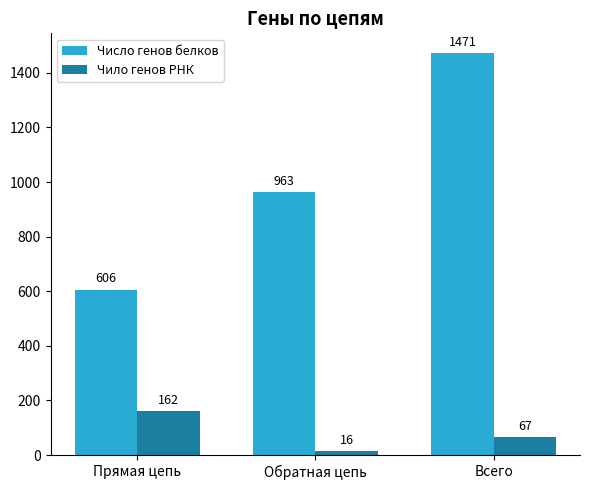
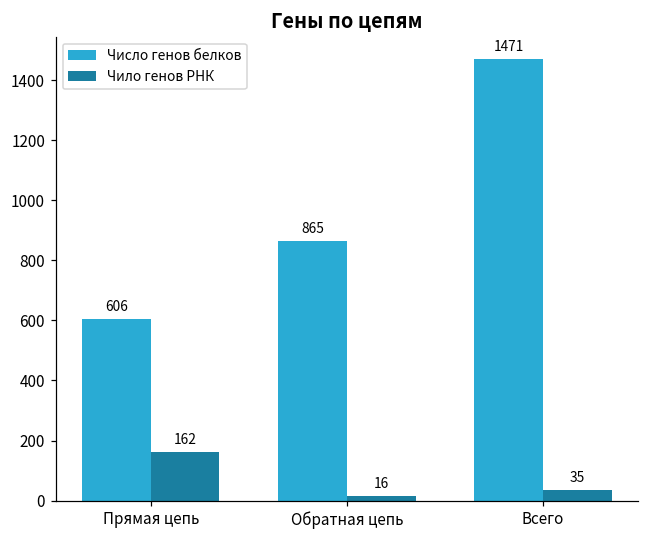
  {
    "Число генов белков": {
      "Прямая цепь": 606,
-     "Обратная цепь": 963,
+     "Обратная цепь": 865,
      "Всего": 1471
    },
    "Чило генов РНК": {
      "Прямая цепь": 162,
      "Обратная цепь": 16,
-     "Всего": 67
+     "Всего": 35
    }
  }
